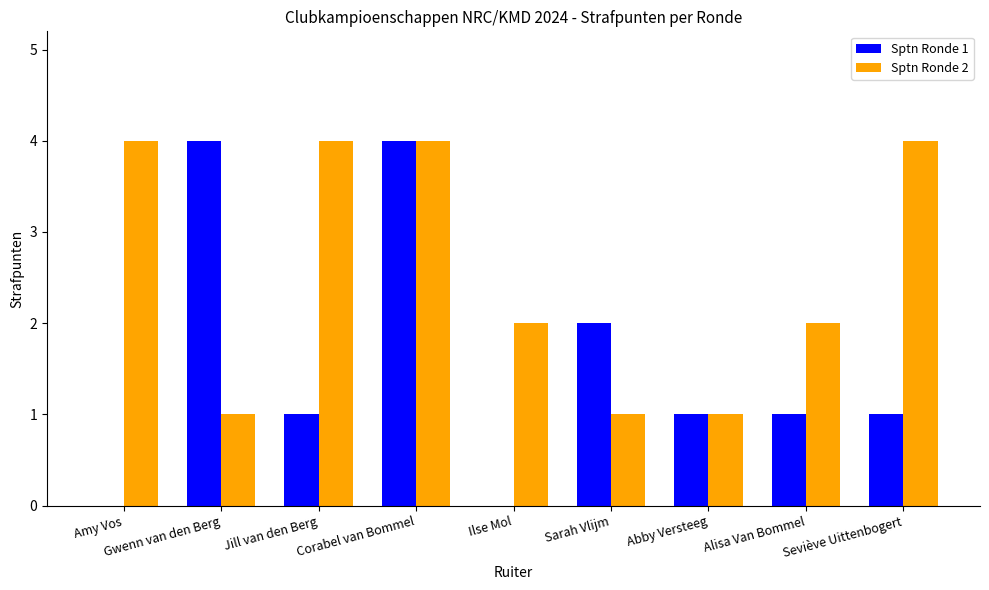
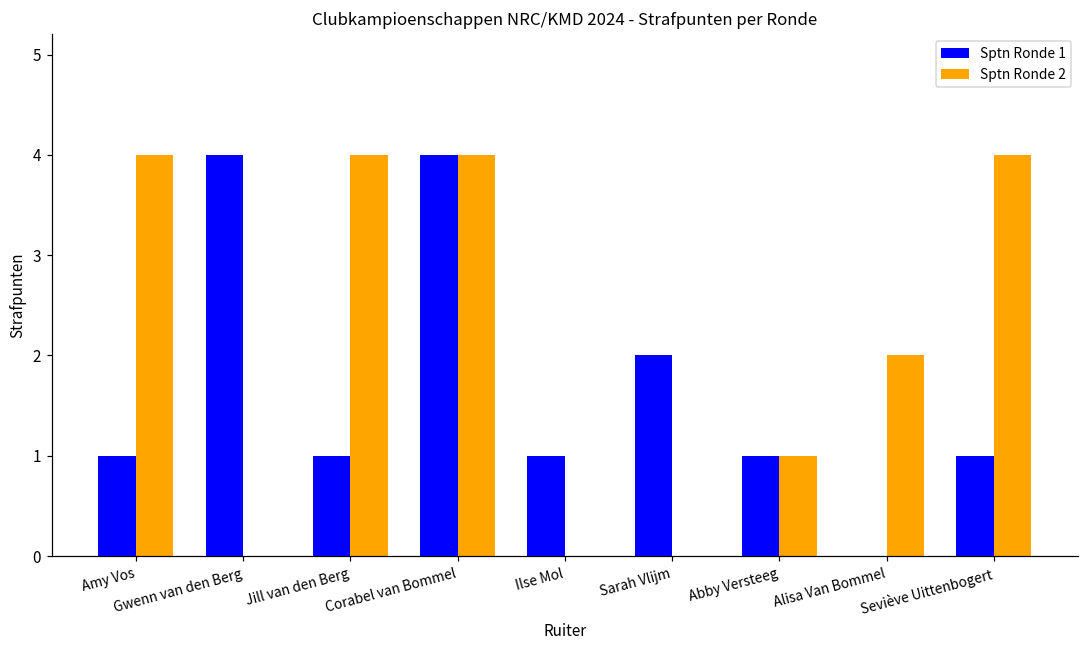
  {
    "Sptn Ronde 1": {
-     "Amy Vos": 0,
+     "Amy Vos": 1,
      "Gwenn van den Berg": 4,
      "Jill van den Berg": 1,
      "Corabel van Bommel": 4,
-     "Ilse Mol": 0,
+     "Ilse Mol": 1,
      "Sarah Vlijm": 2,
      "Abby Versteeg": 1,
-     "Alisa Van Bommel": 1,
+     "Alisa Van Bommel": 0,
      "Seviève Uittenbogert": 1
    },
    "Sptn Ronde 2": {
      "Amy Vos": 4,
-     "Gwenn van den Berg": 1,
+     "Gwenn van den Berg": 0,
      "Jill van den Berg": 4,
      "Corabel van Bommel": 4,
-     "Ilse Mol": 2,
-     "Sarah Vlijm": 1,
+     "Ilse Mol": 0,
+     "Sarah Vlijm": 0,
      "Abby Versteeg": 1,
      "Alisa Van Bommel": 2,
      "Seviève Uittenbogert": 4
    }
  }
